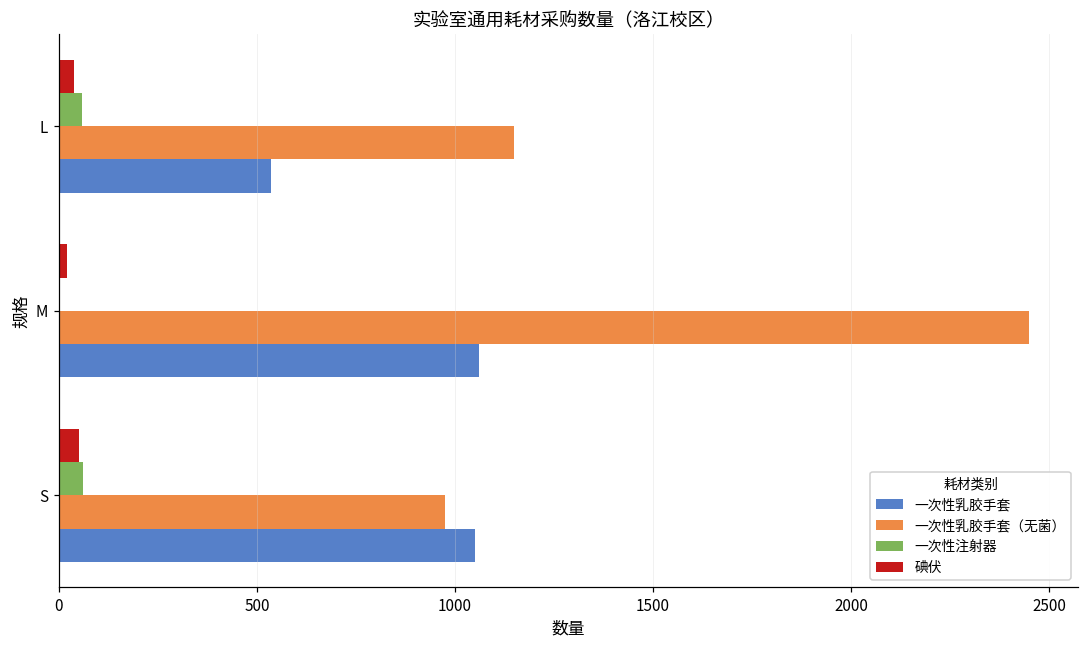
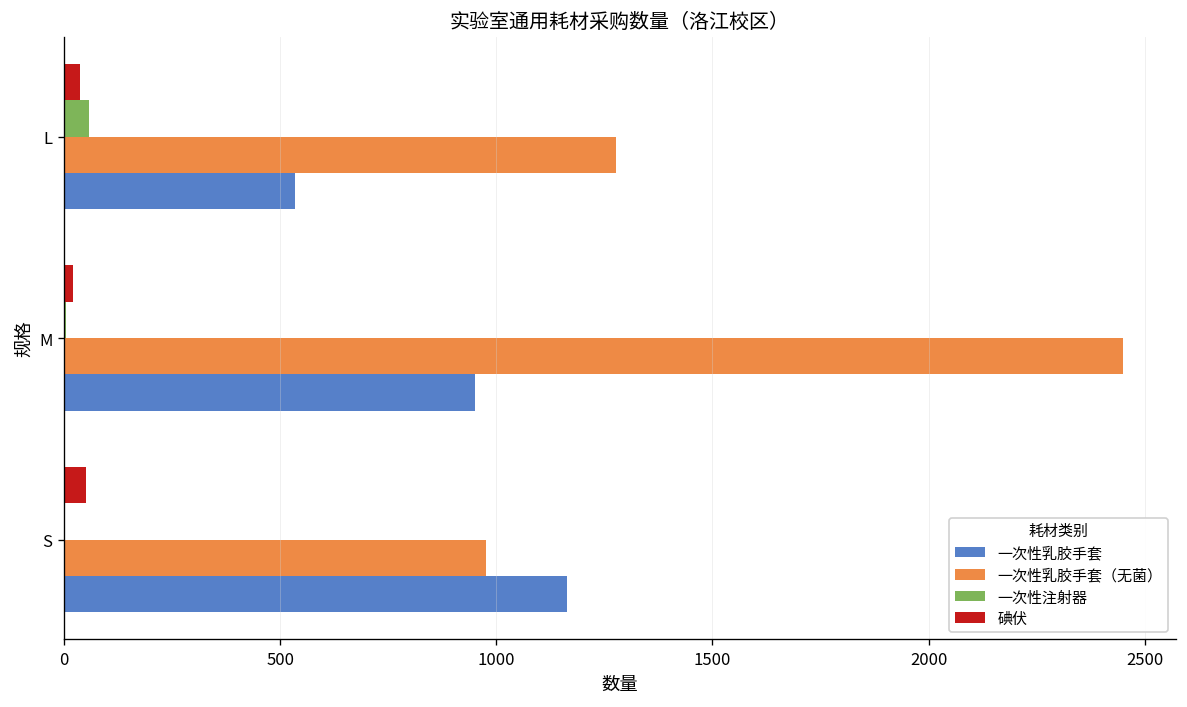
  {
    "一次性乳胶手套": {
      "L": 540,
-     "M": 1060,
-     "S": 1050
+     "M": 950,
+     "S": 1160
    },
    "一次性乳胶手套（无菌）": {
-     "L": 1150,
+     "L": 1280,
      "M": 2450,
      "S": 980
    },
    "一次性注射器": {
      "L": 60,
-     "S": 60
+     "S": 0
    },
    "碘伏": {
      "L": 40,
      "M": 20,
      "S": 50
    }
  }
